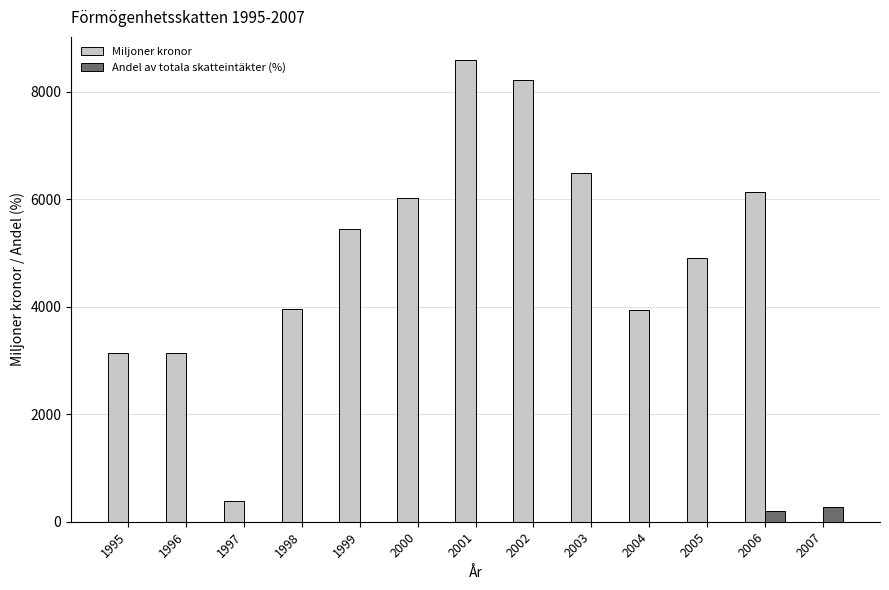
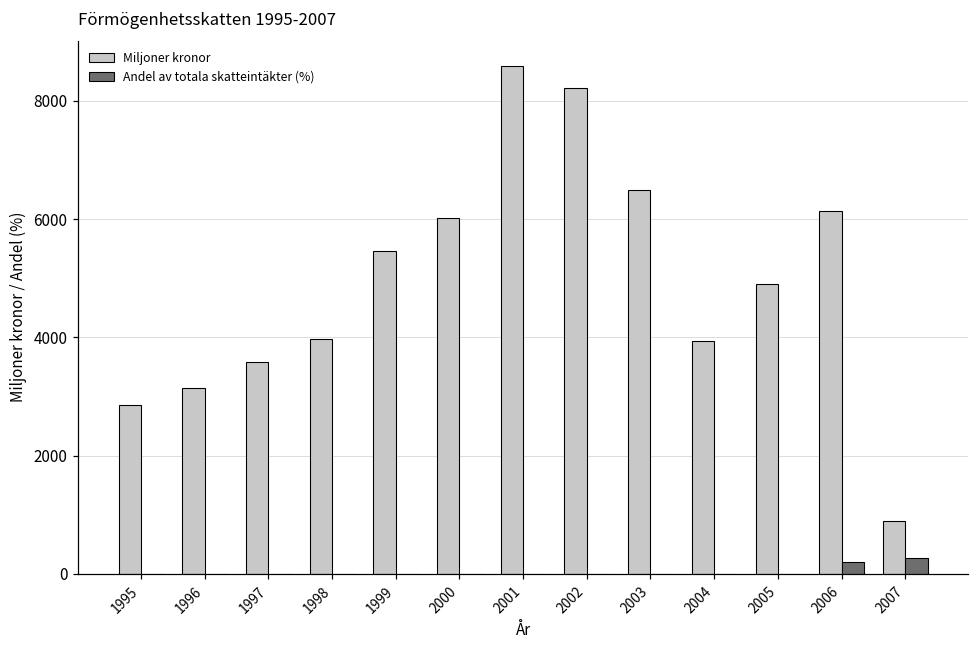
  {
    "Miljoner kronor": {
-     "1995": 3100,
+     "1995": 2900,
      "1996": 3100,
-     "1997": 400,
+     "1997": 3600,
      "1998": 4000,
      "1999": 5500,
      "2000": 6000,
      "2001": 8600,
      "2002": 8200,
      "2003": 6500,
      "2004": 3900,
      "2005": 4900,
      "2006": 6100,
-     "2007": 0
+     "2007": 900
    },
    "Andel av totala skatteintäkter (%)": {
      "2006": 200,
      "2007": 300
    }
  }
